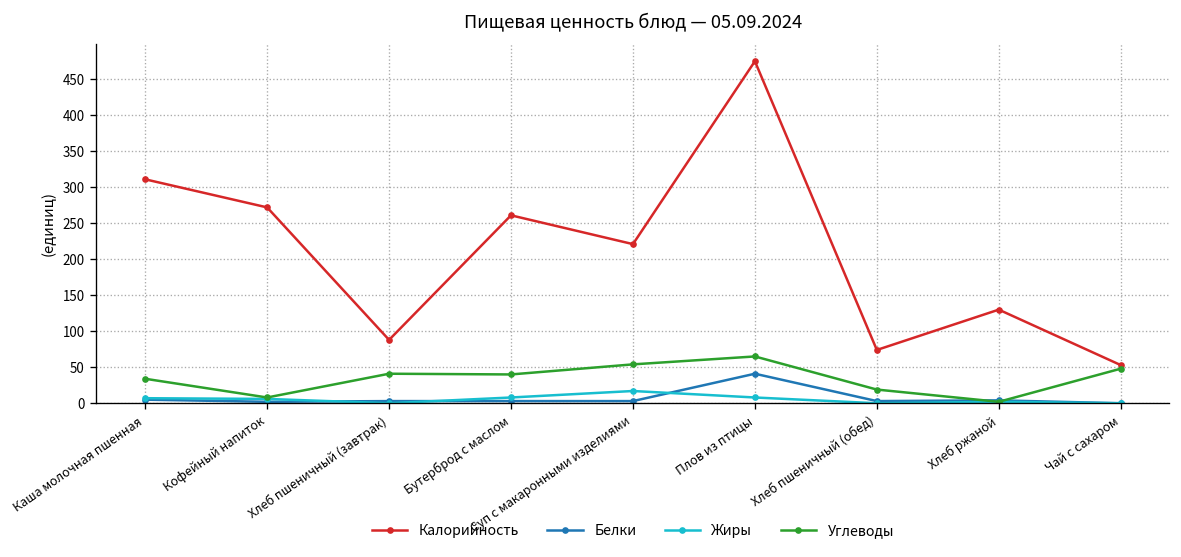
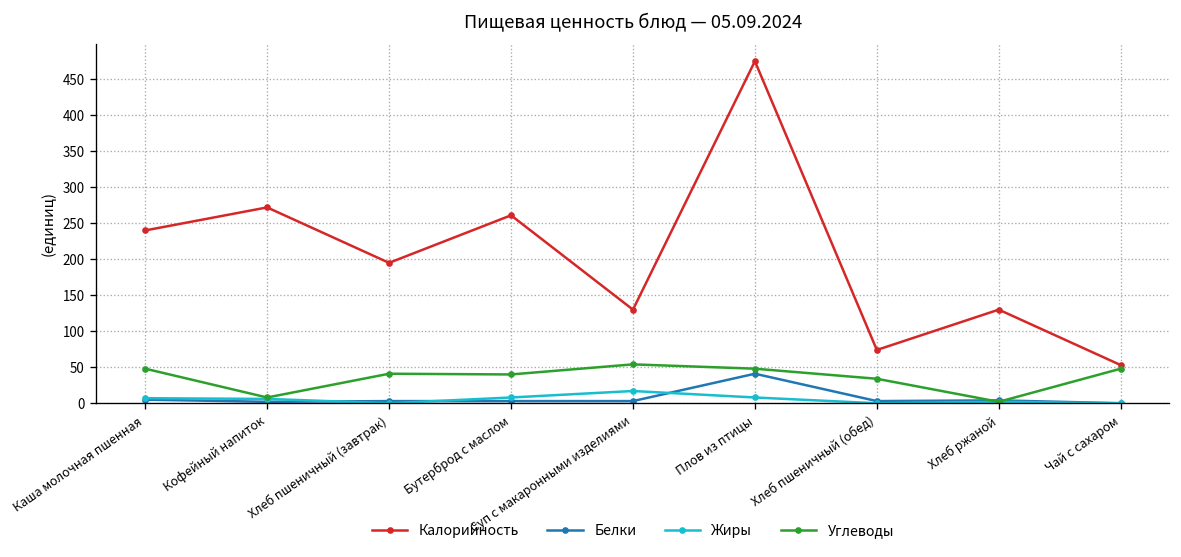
  {
    "Калорийность": {
-     "Каша молочная пшенная": 310,
+     "Каша молочная пшенная": 240,
      "Кофейный напиток": 270,
-     "Хлеб пшеничный (завтрак)": 90,
+     "Хлеб пшеничный (завтрак)": 200,
      "Бутерброд с маслом": 260,
-     "Суп с макаронными изделиями": 220,
+     "Суп с макаронными изделиями": 130,
      "Плов из птицы": 480,
      "Хлеб пшеничный (обед)": 70,
      "Хлеб ржаной": 130,
      "Чай с сахаром": 50
    },
    "Белки": {
      "Бутерброд с маслом": 0,
      "Суп с макаронными изделиями": 0,
      "Плов из птицы": 40
    },
    "Жиры": {
      "Бутерброд с маслом": 10,
      "Суп с макаронными изделиями": 20,
      "Плов из птицы": 10
    },
    "Углеводы": {
-     "Каша молочная пшенная": 30,
+     "Каша молочная пшенная": 50,
      "Хлеб пшеничный (завтрак)": 40,
      "Бутерброд с маслом": 40,
      "Суп с макаронными изделиями": 50,
-     "Плов из птицы": 70,
-     "Хлеб пшеничный (обед)": 20,
+     "Плов из птицы": 50,
+     "Хлеб пшеничный (обед)": 30,
      "Чай с сахаром": 50
    }
  }
